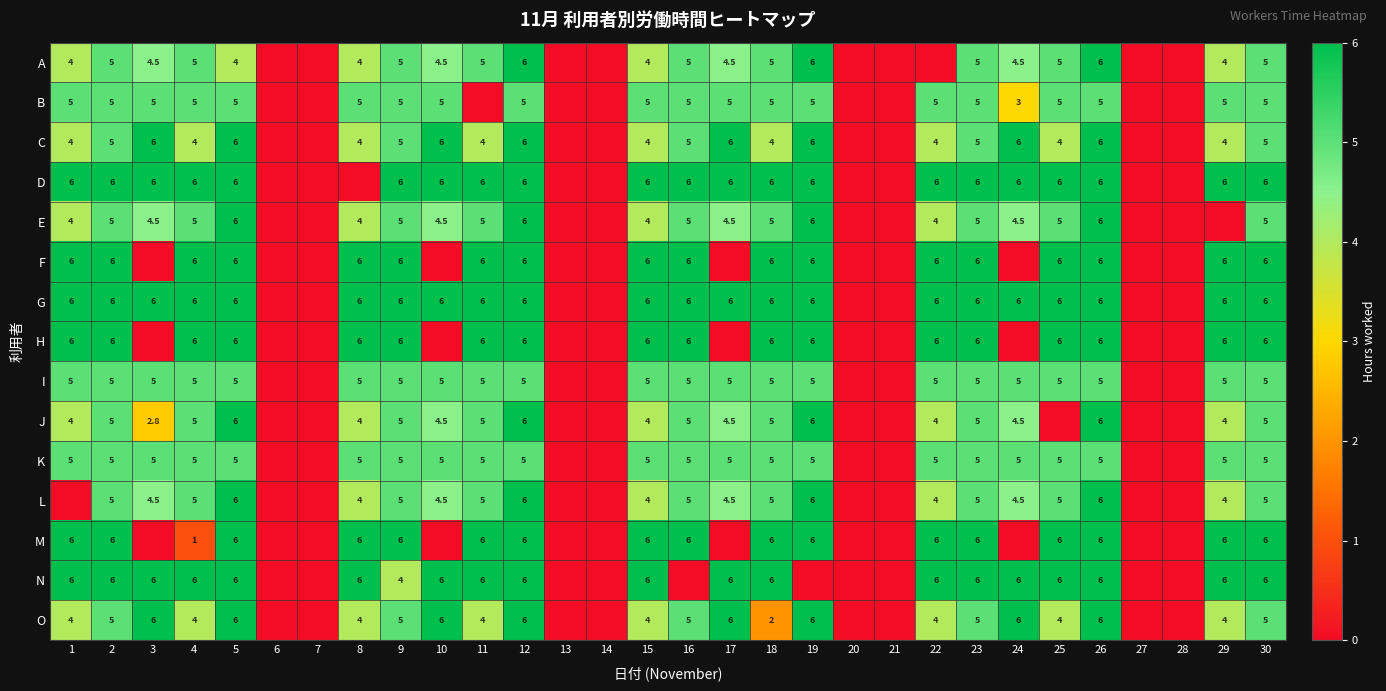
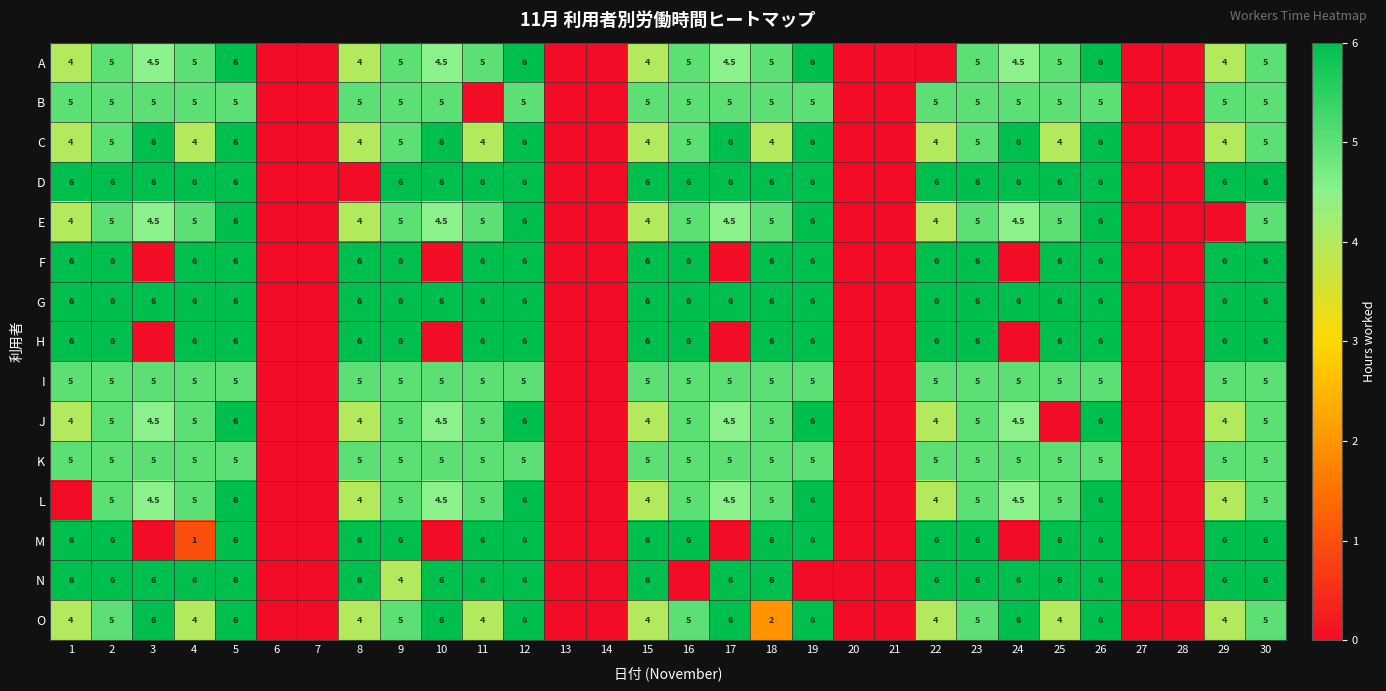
  {
    "A": {
      "1": 4,
      "2": 5,
      "3": 4.5,
      "4": 5,
-     "5": 4,
+     "5": 6,
      "8": 4,
      "9": 5,
      "10": 4.5,
      "11": 5,
      "12": 6,
      "15": 4,
      "16": 5,
      "17": 4.5,
      "18": 5,
      "19": 6,
      "23": 5,
      "24": 4.5,
      "25": 5,
      "26": 6,
      "29": 4,
      "30": 5
    },
    "B": {
      "1": 5,
      "2": 5,
      "3": 5,
      "4": 5,
      "5": 5,
      "8": 5,
      "9": 5,
      "10": 5,
      "12": 5,
      "15": 5,
      "16": 5,
      "17": 5,
      "18": 5,
      "19": 5,
      "22": 5,
      "23": 5,
-     "24": 3,
+     "24": 5,
      "25": 5,
      "26": 5,
      "29": 5,
      "30": 5
    },
    "J": {
      "1": 4,
      "2": 5,
-     "3": 2.8,
+     "3": 4.5,
      "4": 5,
      "5": 6,
      "8": 4,
      "9": 5,
      "10": 4.5,
      "11": 5,
      "12": 6,
      "15": 4,
      "16": 5,
      "17": 4.5,
      "18": 5,
      "19": 6,
      "22": 4,
      "23": 5,
      "24": 4.5,
      "26": 6,
      "29": 4,
      "30": 5
    }
  }
